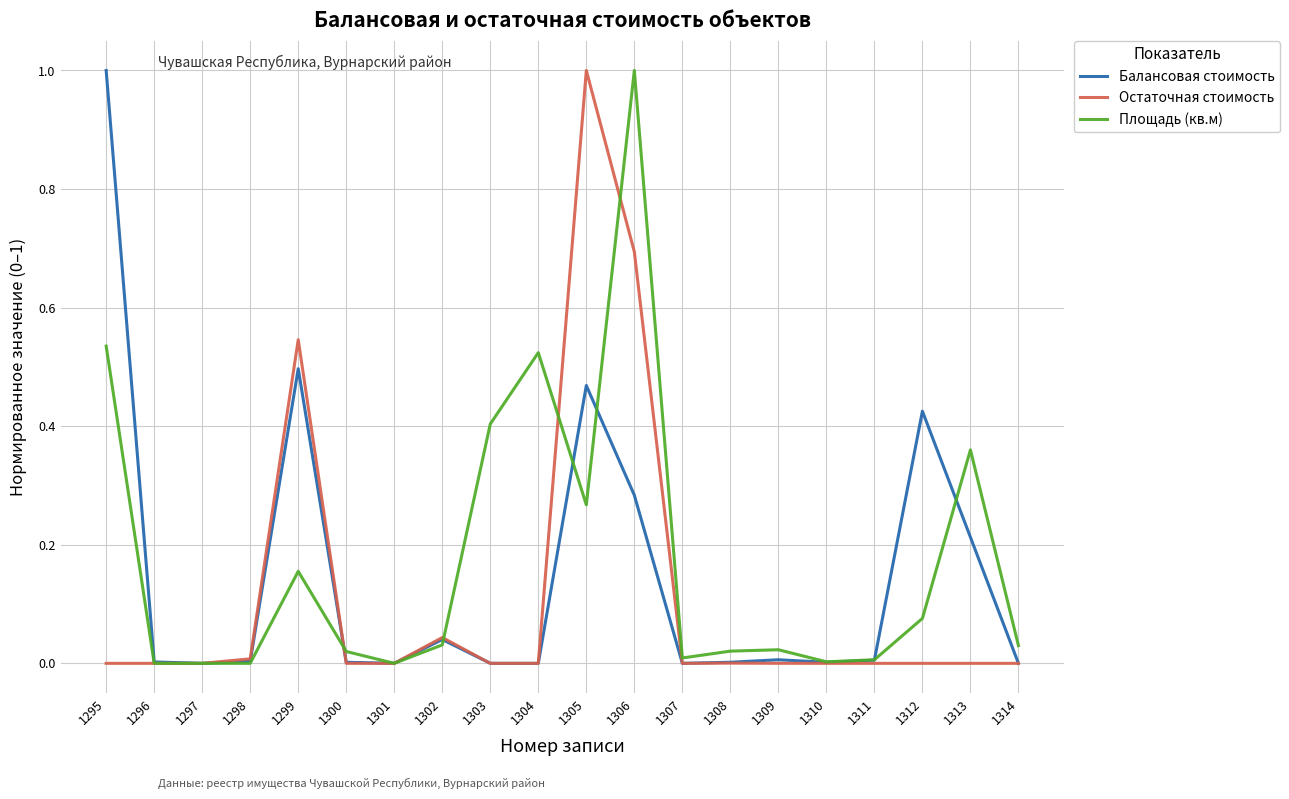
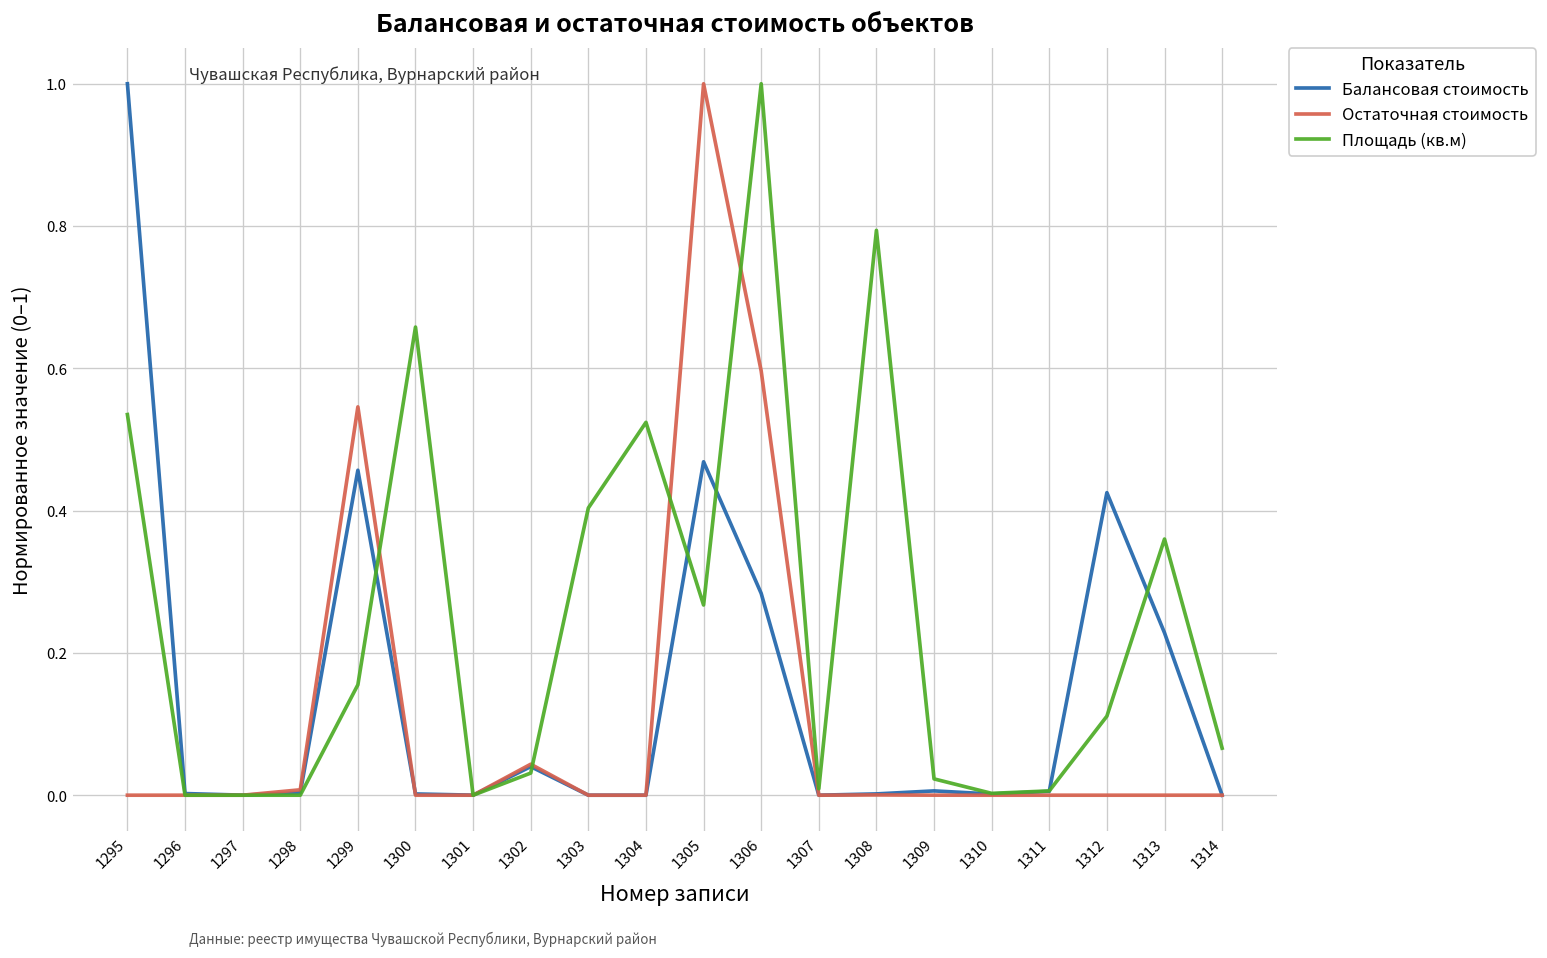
  {
    "Балансовая стоимость": {
      "1295": 1.00,
-     "1299": 0.50,
+     "1299": 0.46,
      "1305": 0.47,
      "1306": 0.28,
      "1309": 0.01,
      "1312": 0.43,
-     "1313": 0.21
+     "1313": 0.23
    },
    "Остаточная стоимость": {
      "1295": 0.00,
      "1299": 0.55,
      "1305": 1.00,
-     "1306": 0.69,
+     "1306": 0.60,
      "1309": 0.00,
      "1311": 0.00,
      "1312": 0.00,
      "1313": 0.00
    },
    "Площадь (кв.м)": {
      "1295": 0.54,
      "1299": 0.16,
-     "1300": 0.02,
+     "1300": 0.66,
      "1302": 0.03,
      "1303": 0.40,
      "1304": 0.52,
      "1305": 0.27,
      "1306": 1.00,
      "1307": 0.01,
-     "1308": 0.02,
+     "1308": 0.79,
      "1309": 0.02,
-     "1312": 0.08,
+     "1312": 0.11,
      "1313": 0.36,
-     "1314": 0.03
+     "1314": 0.07
    }
  }
